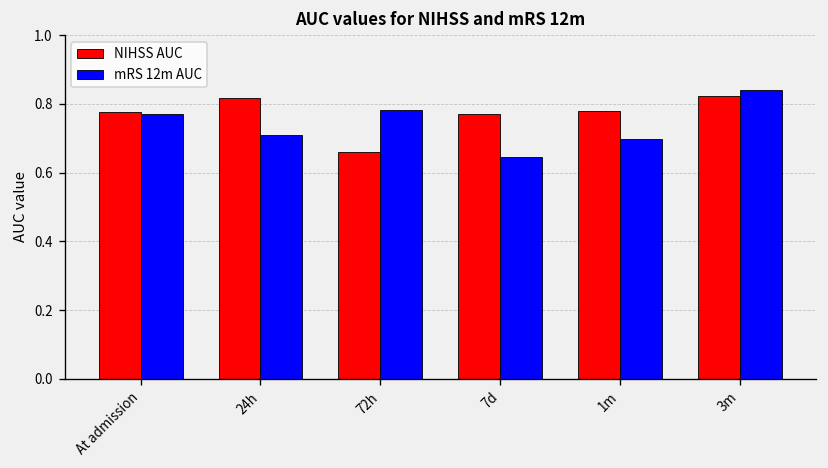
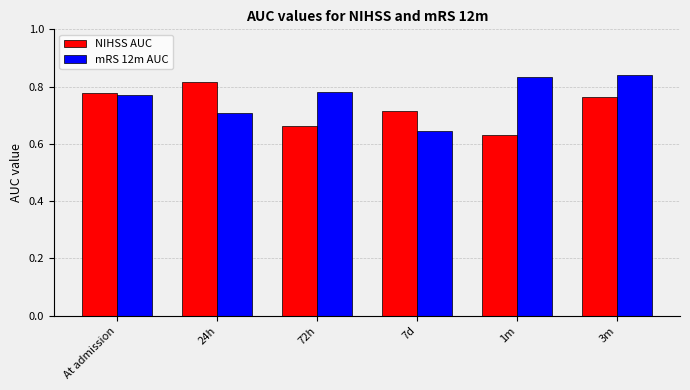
  {
    "NIHSS AUC": {
      "At admission": 0.78,
      "24h": 0.82,
      "72h": 0.66,
-     "7d": 0.77,
-     "1m": 0.78,
-     "3m": 0.82
+     "7d": 0.72,
+     "1m": 0.63,
+     "3m": 0.76
    },
    "mRS 12m AUC": {
      "At admission": 0.77,
      "24h": 0.71,
      "72h": 0.78,
      "7d": 0.65,
-     "1m": 0.70,
+     "1m": 0.83,
      "3m": 0.84
    }
  }
